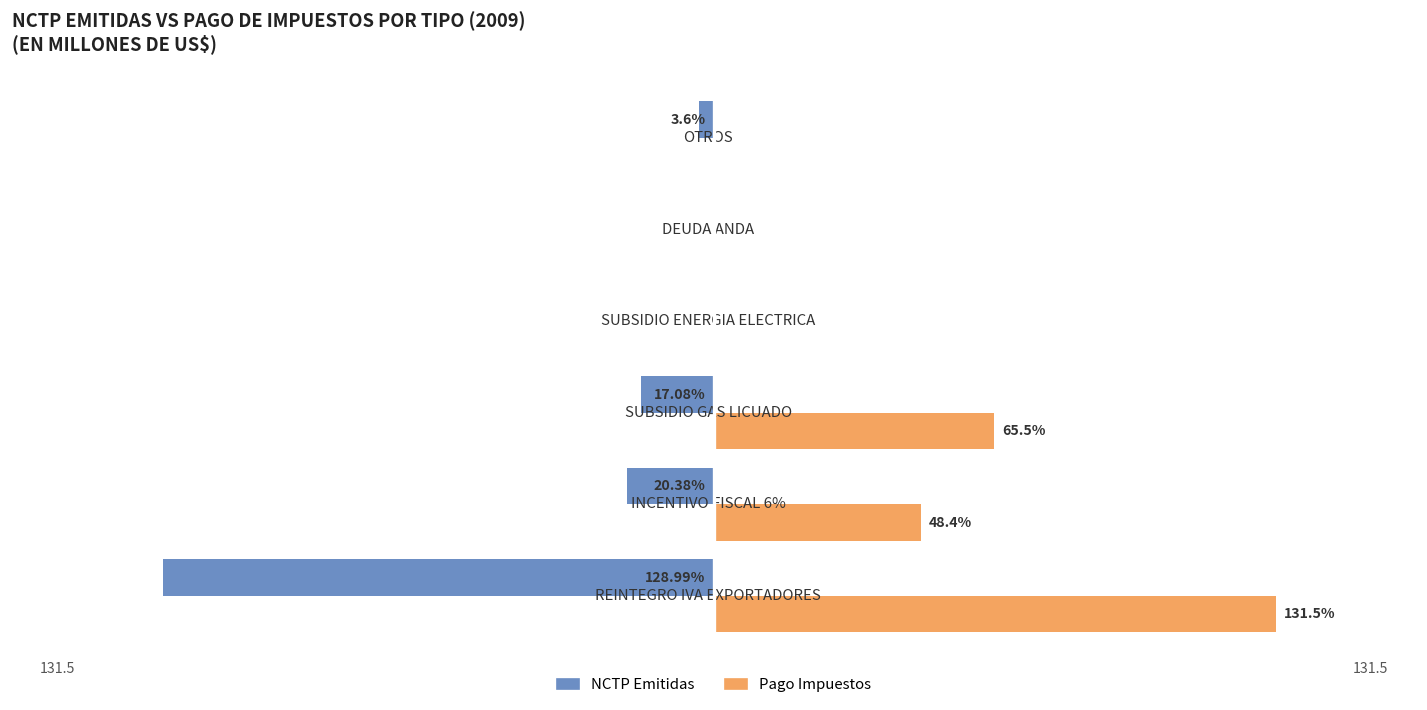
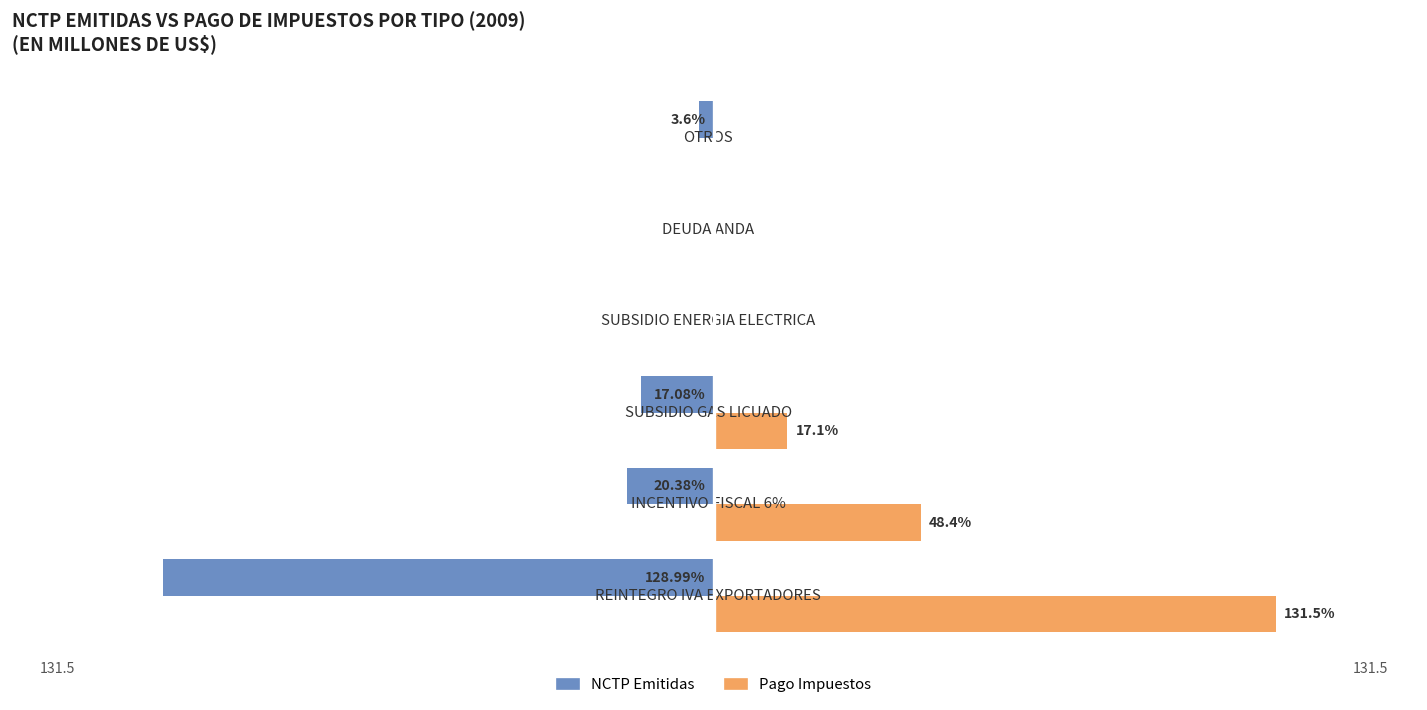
  {
    "Pago Impuestos": {
-     "SUBSIDIO GAS LICUADO": "65.5%",
+     "SUBSIDIO GAS LICUADO": "17.1%",
      "INCENTIVO FISCAL 6%": "48.4%",
      "REINTEGRO IVA EXPORTADORES": "131.5%"
    }
  }
